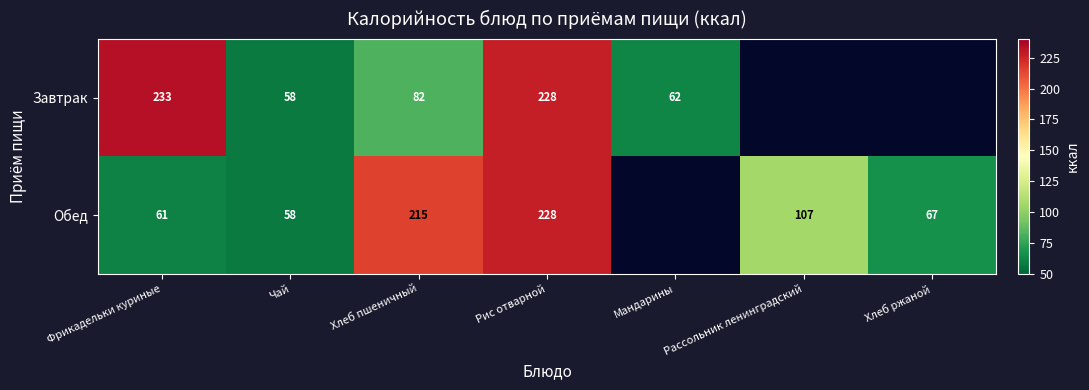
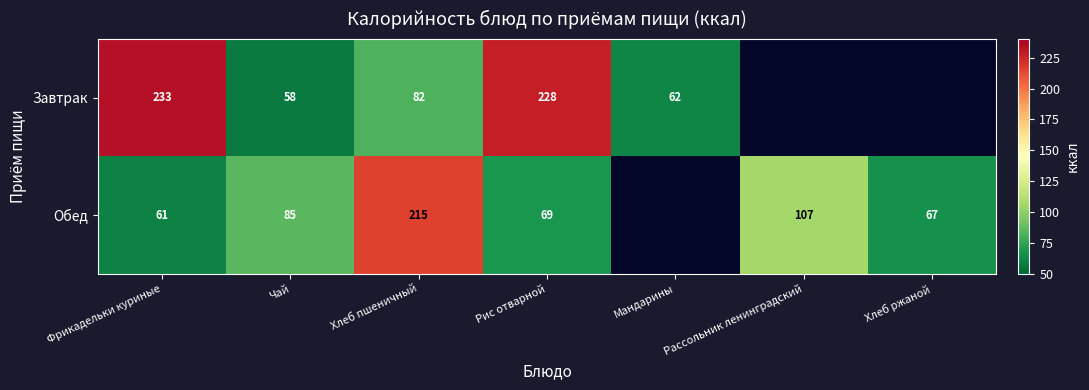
  {
    "Завтрак": {
      "Фрикадельки куриные": 233,
      "Чай": 58,
      "Хлеб пшеничный": 82,
      "Рис отварной": 228,
      "Мандарины": 62
    },
    "Обед": {
      "Фрикадельки куриные": 61,
-     "Чай": 58,
+     "Чай": 85,
      "Хлеб пшеничный": 215,
-     "Рис отварной": 228,
+     "Рис отварной": 69,
      "Рассольник ленинградский": 107,
      "Хлеб ржаной": 67
    }
  }
